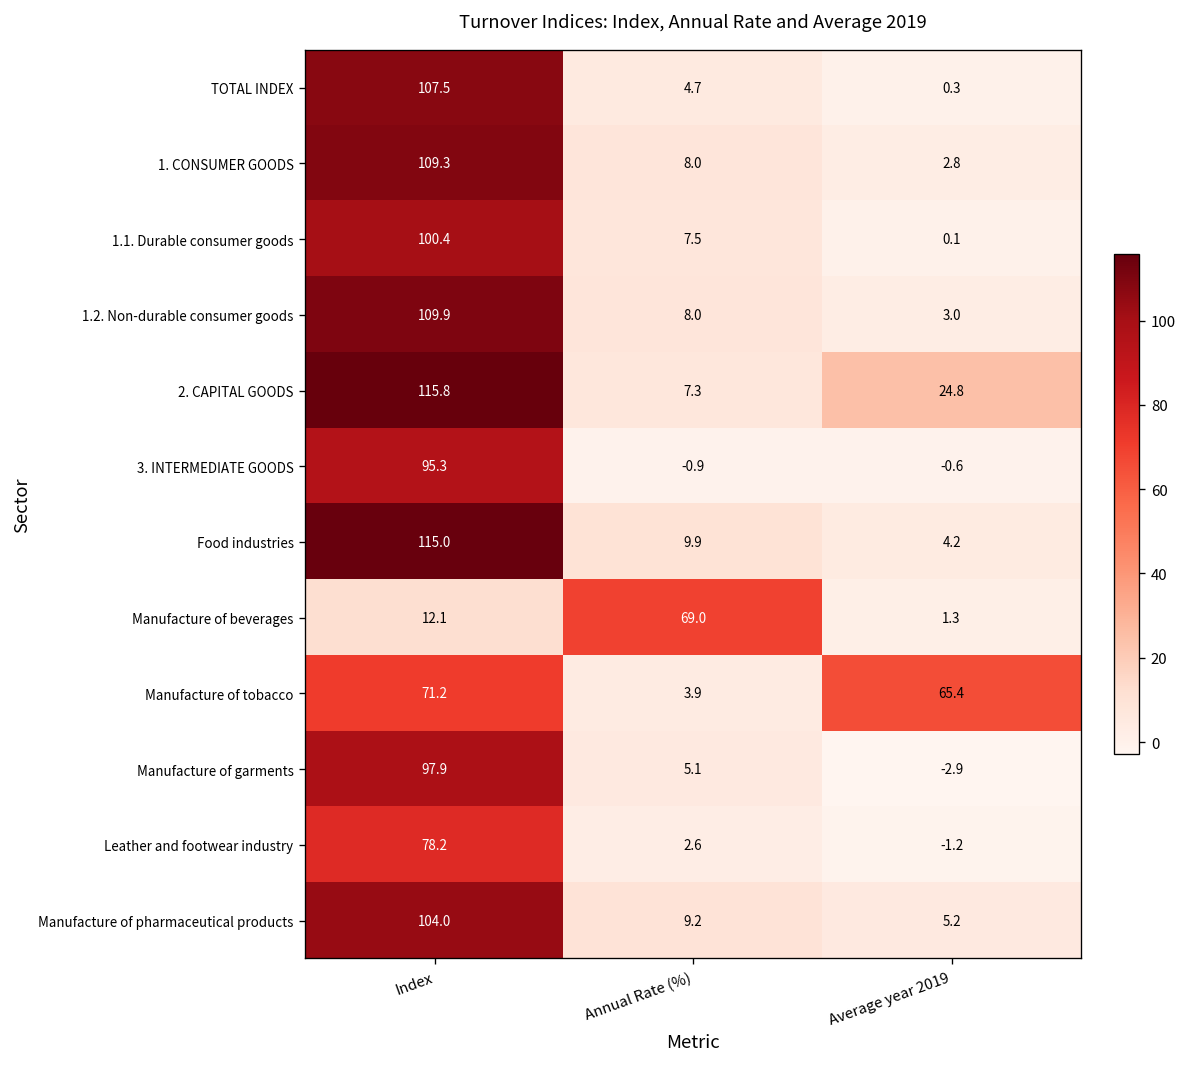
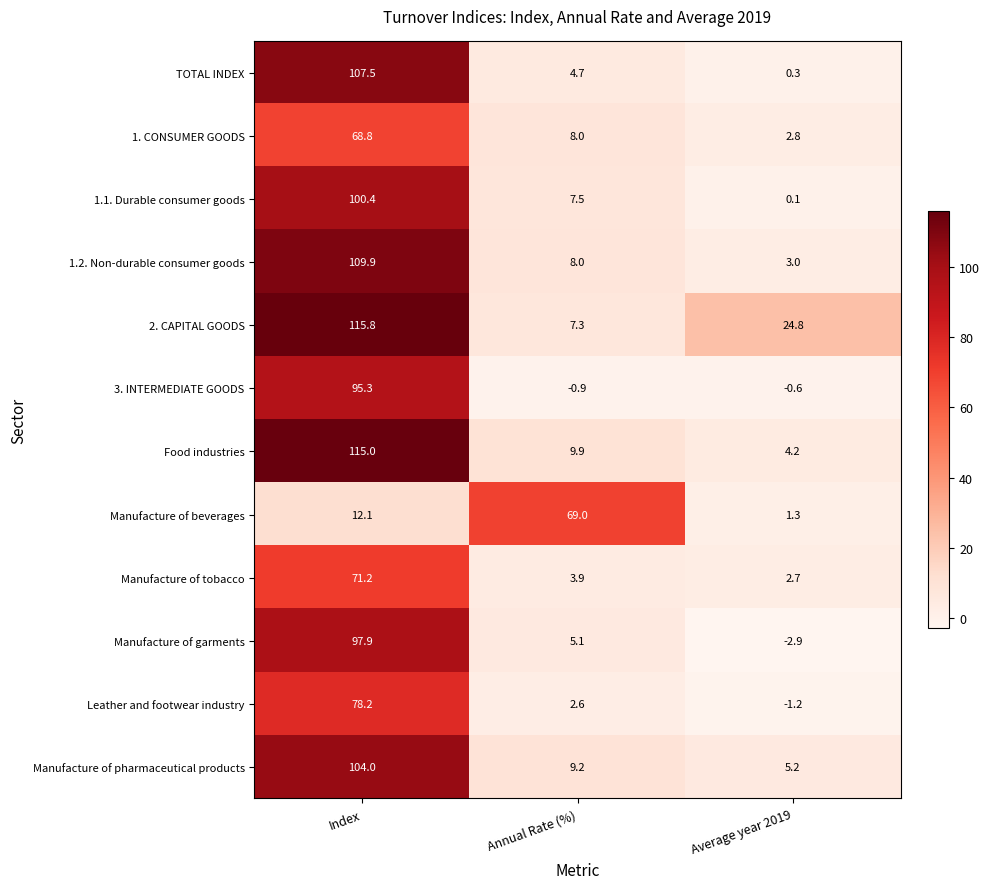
  {
    "TOTAL INDEX": {
      "Index": 107.5,
      "Annual Rate (%)": 4.7,
      "Average year 2019": 0.3
    },
    "1. CONSUMER GOODS": {
-     "Index": 109.3,
+     "Index": 68.8,
      "Annual Rate (%)": 8.0,
      "Average year 2019": 2.8
    },
    "1.1. Durable consumer goods": {
      "Index": 100.4,
      "Annual Rate (%)": 7.5,
      "Average year 2019": 0.1
    },
    "1.2. Non-durable consumer goods": {
      "Index": 109.9,
      "Annual Rate (%)": 8.0,
      "Average year 2019": 3.0
    },
    "2. CAPITAL GOODS": {
      "Index": 115.8,
      "Annual Rate (%)": 7.3,
      "Average year 2019": 24.8
    },
    "3. INTERMEDIATE GOODS": {
      "Index": 95.3,
      "Annual Rate (%)": -0.9,
      "Average year 2019": -0.6
    },
    "Food industries": {
      "Index": 115.0,
      "Annual Rate (%)": 9.9,
      "Average year 2019": 4.2
    },
    "Manufacture of beverages": {
      "Index": 12.1,
      "Annual Rate (%)": 69.0,
      "Average year 2019": 1.3
    },
    "Manufacture of tobacco": {
      "Index": 71.2,
      "Annual Rate (%)": 3.9,
-     "Average year 2019": 65.4
+     "Average year 2019": 2.7
    },
    "Manufacture of garments": {
      "Index": 97.9,
      "Annual Rate (%)": 5.1,
      "Average year 2019": -2.9
    },
    "Leather and footwear industry": {
      "Index": 78.2,
      "Annual Rate (%)": 2.6,
      "Average year 2019": -1.2
    },
    "Manufacture of pharmaceutical products": {
      "Index": 104.0,
      "Annual Rate (%)": 9.2,
      "Average year 2019": 5.2
    }
  }
